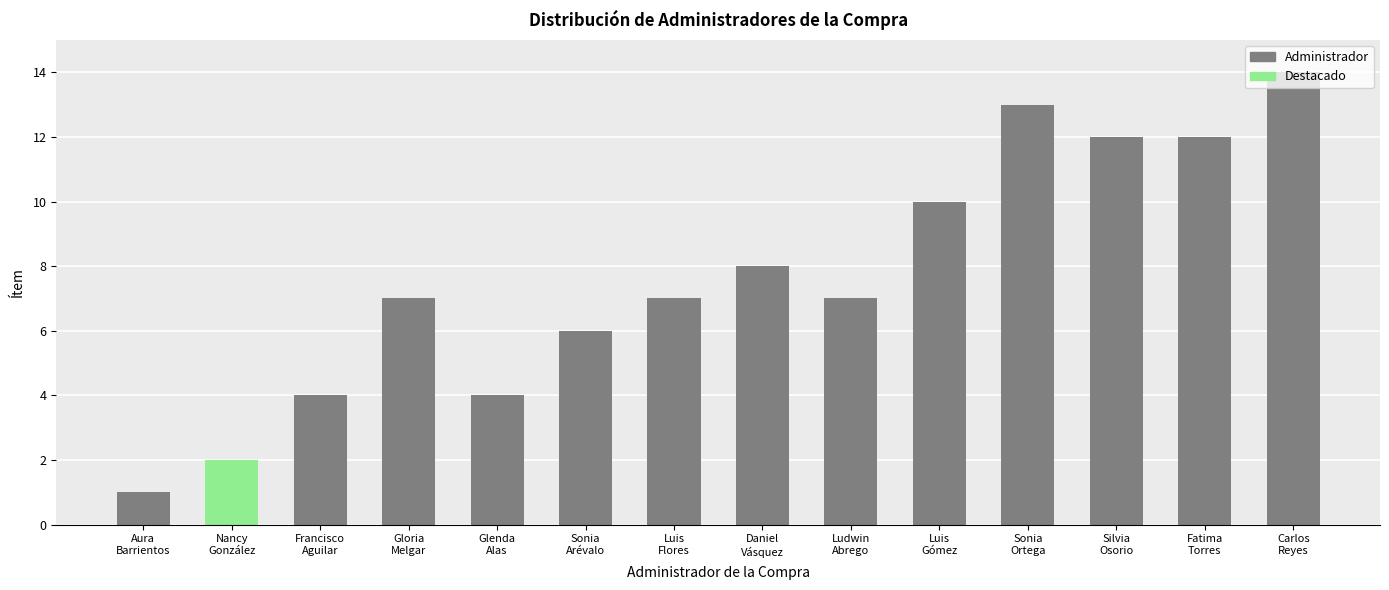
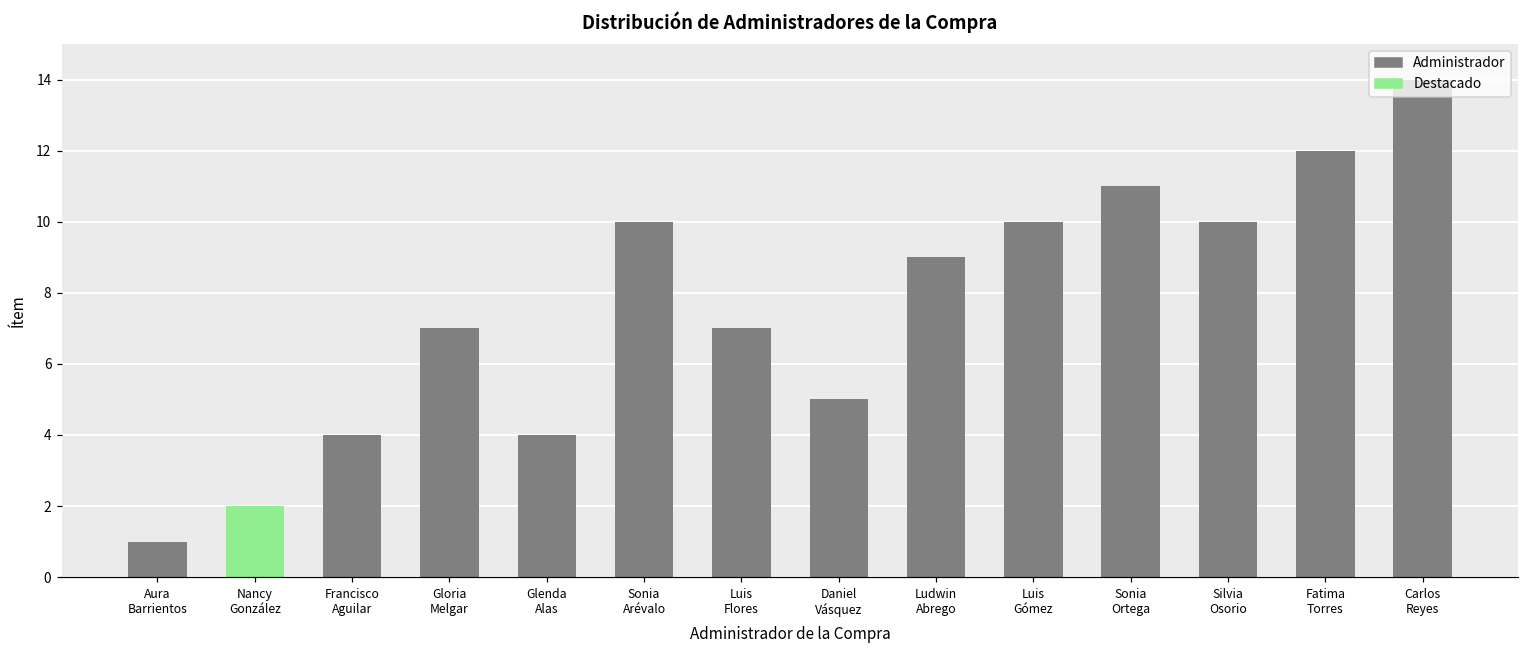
  {
    "Aura Barrientos": 1,
    "Nancy González": 2,
    "Francisco Aguilar": 4,
    "Gloria Melgar": 7,
    "Glenda Alas": 4,
-   "Sonia Arévalo": 6,
+   "Sonia Arévalo": 10,
    "Luis Flores": 7,
-   "Daniel Vásquez": 8,
-   "Ludwin Abrego": 7,
+   "Daniel Vásquez": 5,
+   "Ludwin Abrego": 9,
    "Luis Gómez": 10,
-   "Sonia Ortega": 13,
-   "Silvia Osorio": 12,
+   "Sonia Ortega": 11,
+   "Silvia Osorio": 10,
    "Fatima Torres": 12
  }
